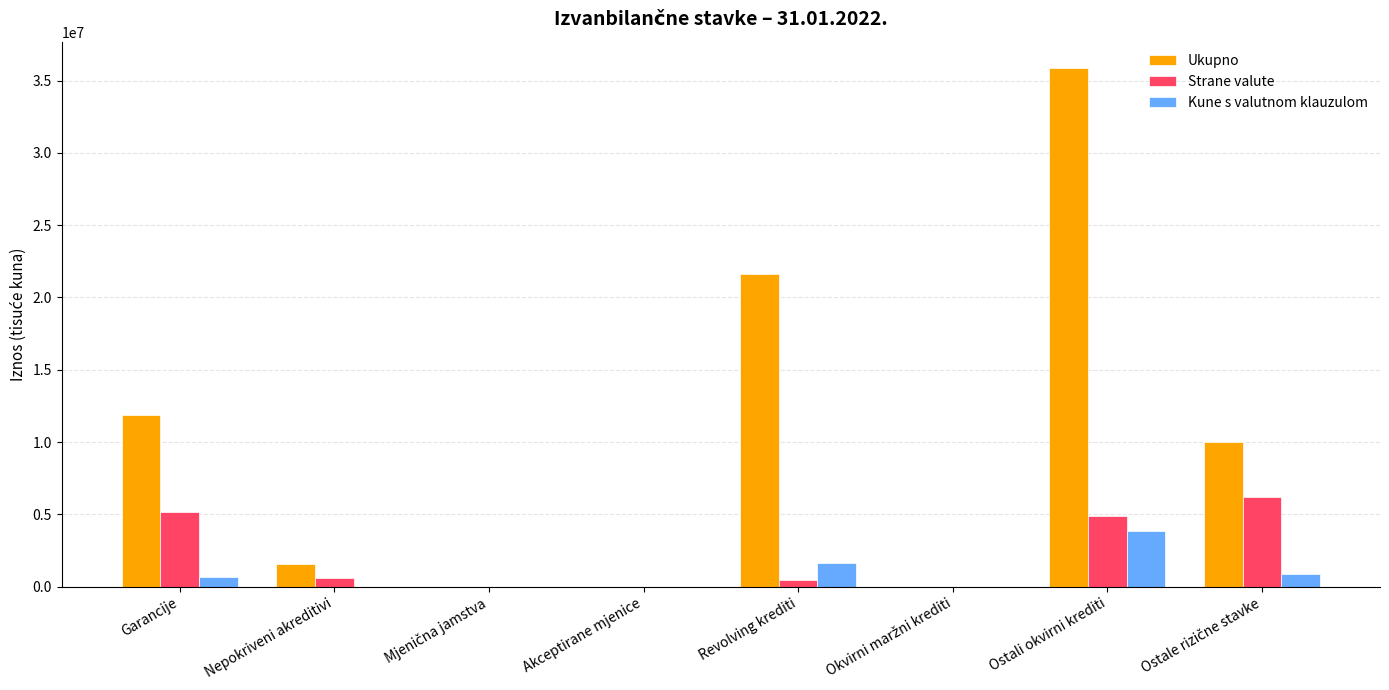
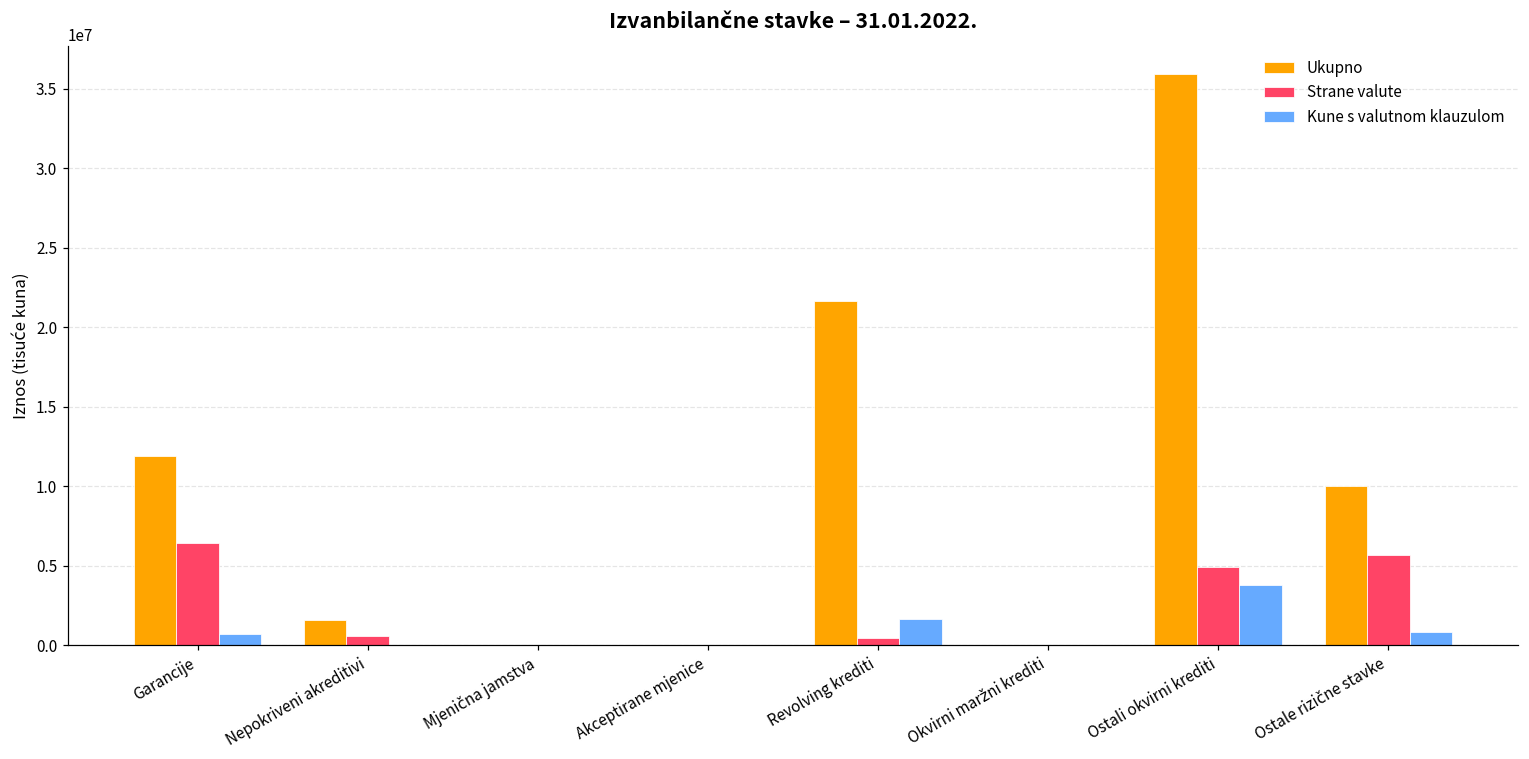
  {
    "Ukupno": {
      "Garancije": 11900000,
      "Nepokriveni akreditivi": 1600000,
      "Mjenična jamstva": 0,
      "Akceptirane mjenice": 0,
      "Revolving krediti": 21700000,
      "Okvirni maržni krediti": 0,
      "Ostali okvirni krediti": 35900000,
      "Ostale rizične stavke": 10000000
    },
    "Strane valute": {
-     "Garancije": 5100000,
+     "Garancije": 6400000,
      "Nepokriveni akreditivi": 600000,
      "Mjenična jamstva": 0,
      "Akceptirane mjenice": 0,
      "Revolving krediti": 500000,
      "Okvirni maržni krediti": 0,
      "Ostali okvirni krediti": 4900000,
-     "Ostale rizične stavke": 6200000
+     "Ostale rizične stavke": 5700000
    },
    "Kune s valutnom klauzulom": {
      "Garancije": 700000,
      "Nepokriveni akreditivi": 0,
      "Mjenična jamstva": 0,
      "Akceptirane mjenice": 0,
      "Revolving krediti": 1600000,
      "Okvirni maržni krediti": 0,
      "Ostali okvirni krediti": 3800000,
      "Ostale rizične stavke": 800000
    }
  }
